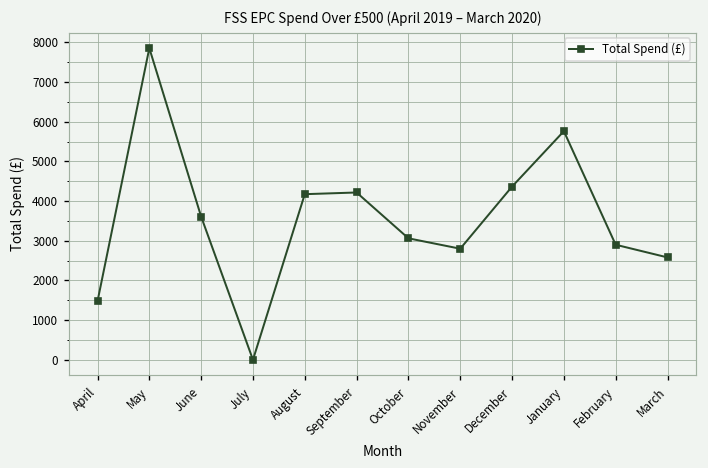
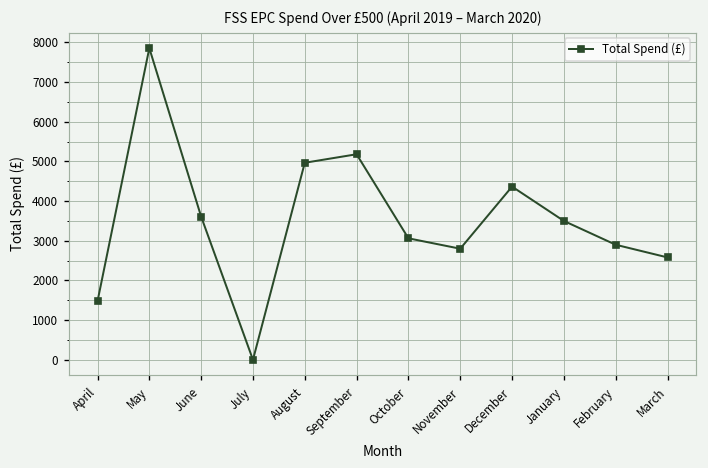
  {
    "April": 1500,
    "May": 7900,
    "June": 3600,
    "July": 0,
-   "August": 4200,
-   "September": 4200,
+   "August": 5000,
+   "September": 5200,
    "October": 3100,
    "November": 2800,
    "December": 4400,
-   "January": 5800,
+   "January": 3500,
    "February": 2900,
    "March": 2600
  }
